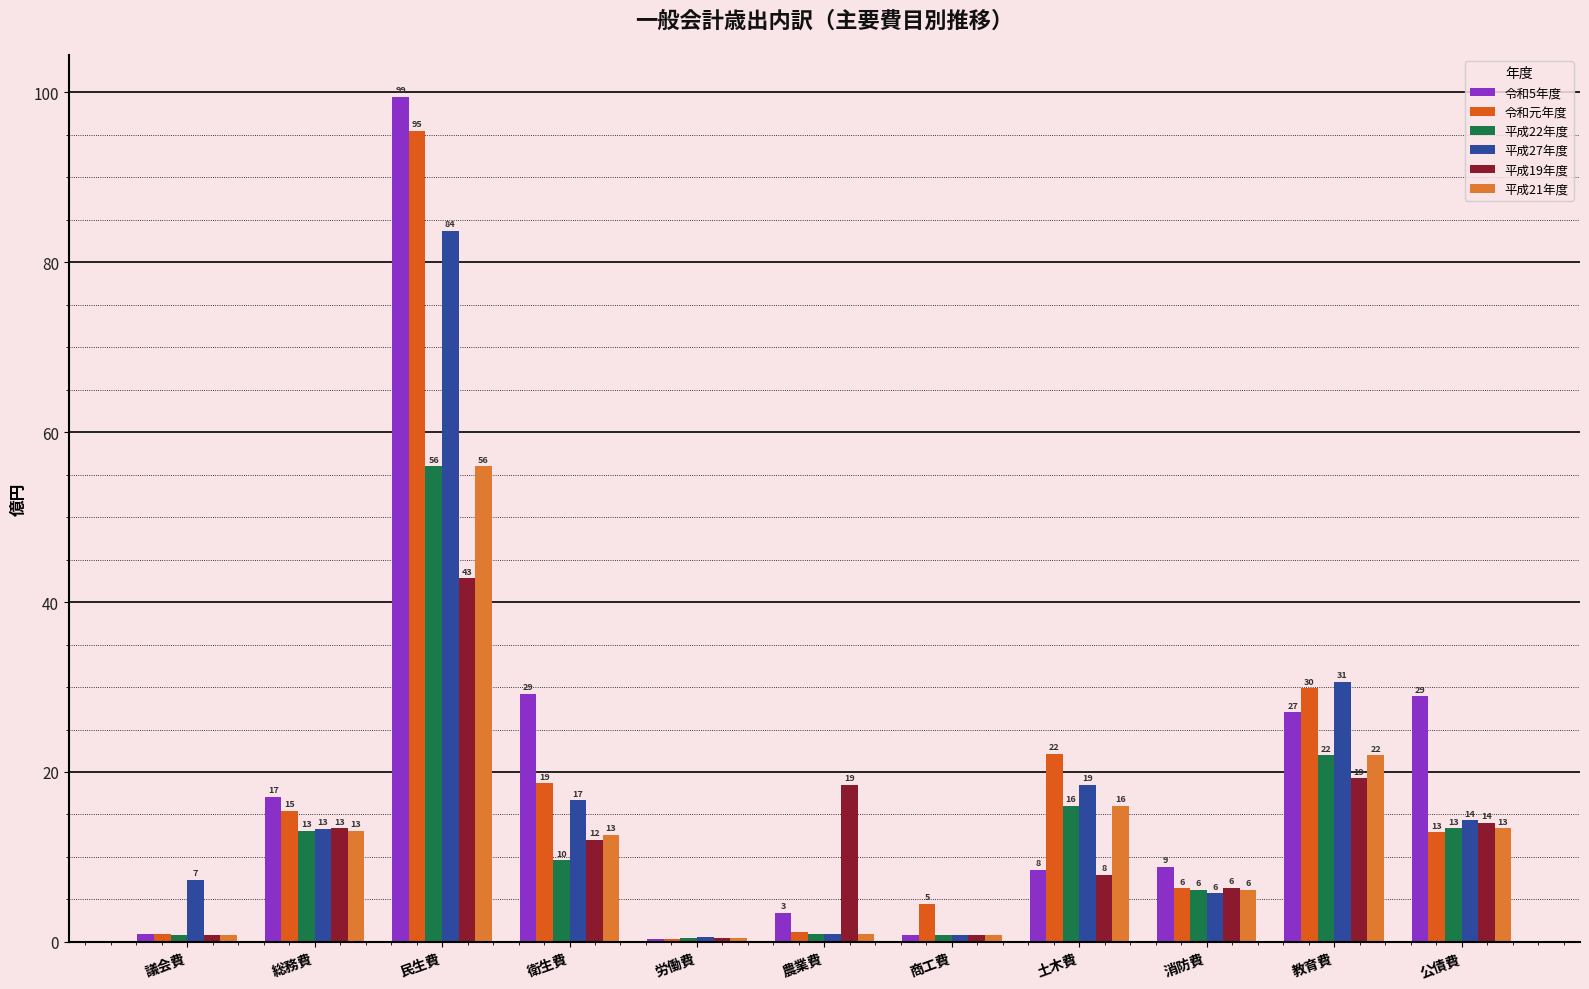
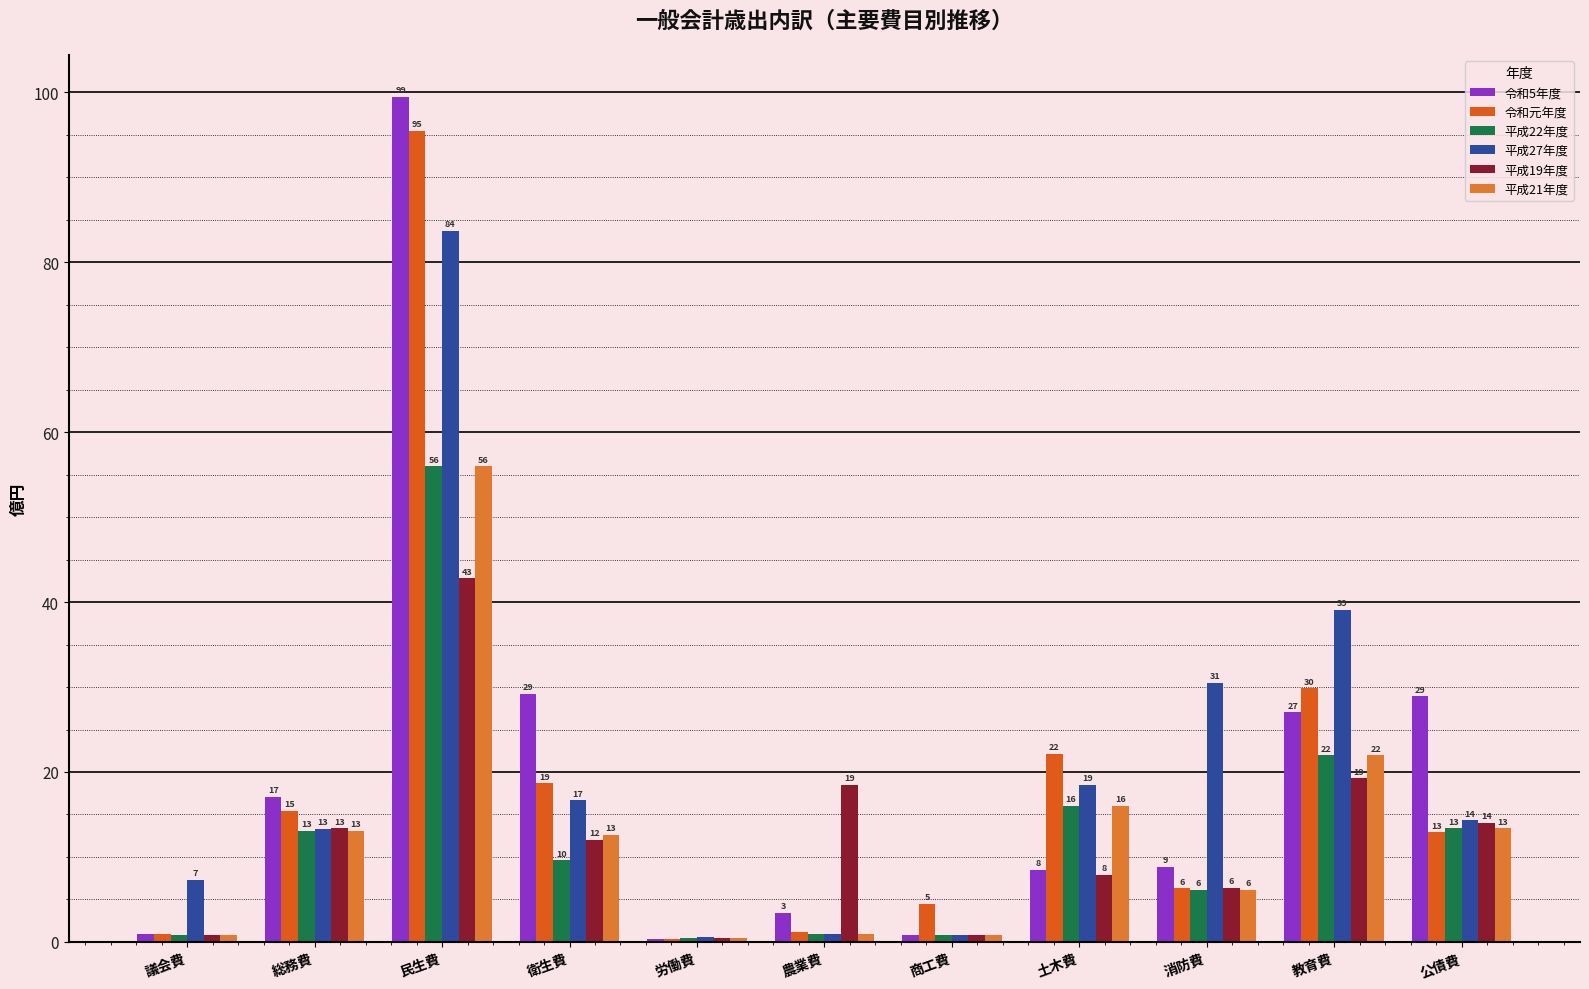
  {
    "令和5年度": {
      "総務費": 17,
      "民生費": 99,
      "衛生費": 29,
      "農業費": 3,
      "土木費": 8,
      "消防費": 9,
      "教育費": 27,
      "公債費": 29
    },
    "平成22年度": {
      "総務費": 13,
      "民生費": 56,
      "衛生費": 10,
      "土木費": 16,
      "消防費": 6,
      "教育費": 22,
      "公債費": 13
    },
    "平成27年度": {
      "議会費": 7,
      "総務費": 13,
      "民生費": 84,
      "衛生費": 17,
      "土木費": 19,
-     "消防費": 6,
-     "教育費": 31,
+     "消防費": 31,
+     "教育費": 39,
      "公債費": 14
    },
    "平成19年度": {
      "総務費": 13,
      "民生費": 43,
      "衛生費": 12,
      "農業費": 19,
      "土木費": 8,
      "消防費": 6,
      "教育費": 19,
      "公債費": 14
    }
  }
